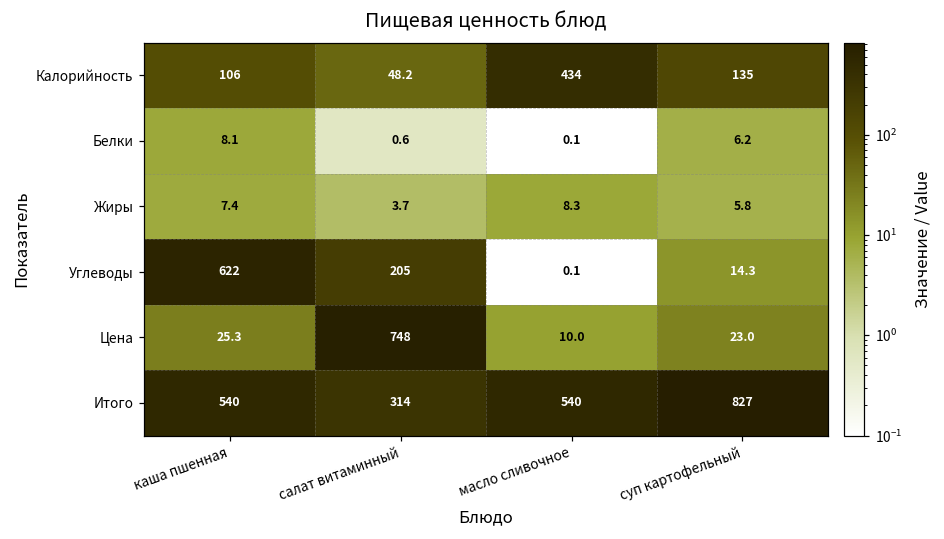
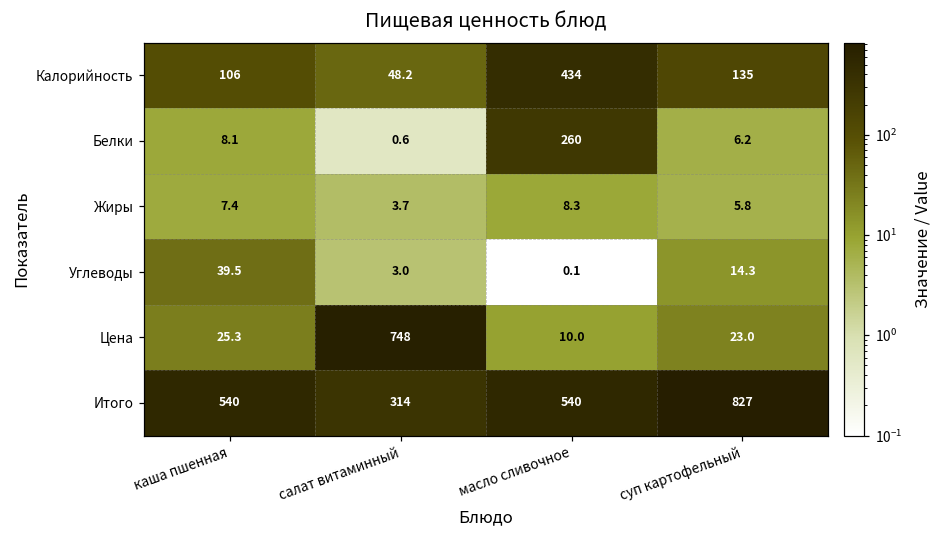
  {
    "Калорийность": {
      "каша пшенная": 106,
      "салат витаминный": 48.2,
      "масло сливочное": 434,
      "суп картофельный": 135
    },
    "Белки": {
      "каша пшенная": 8.1,
      "салат витаминный": 0.6,
-     "масло сливочное": 0.1,
+     "масло сливочное": 260,
      "суп картофельный": 6.2
    },
    "Жиры": {
      "каша пшенная": 7.4,
      "салат витаминный": 3.7,
      "масло сливочное": 8.3,
      "суп картофельный": 5.8
    },
    "Углеводы": {
-     "каша пшенная": 622,
-     "салат витаминный": 205,
+     "каша пшенная": 39.5,
+     "салат витаминный": 3.0,
      "масло сливочное": 0.1,
      "суп картофельный": 14.3
    },
    "Цена": {
      "каша пшенная": 25.3,
      "салат витаминный": 748,
      "масло сливочное": 10.0,
      "суп картофельный": 23.0
    },
    "Итого": {
      "каша пшенная": 540,
      "салат витаминный": 314,
      "масло сливочное": 540,
      "суп картофельный": 827
    }
  }
